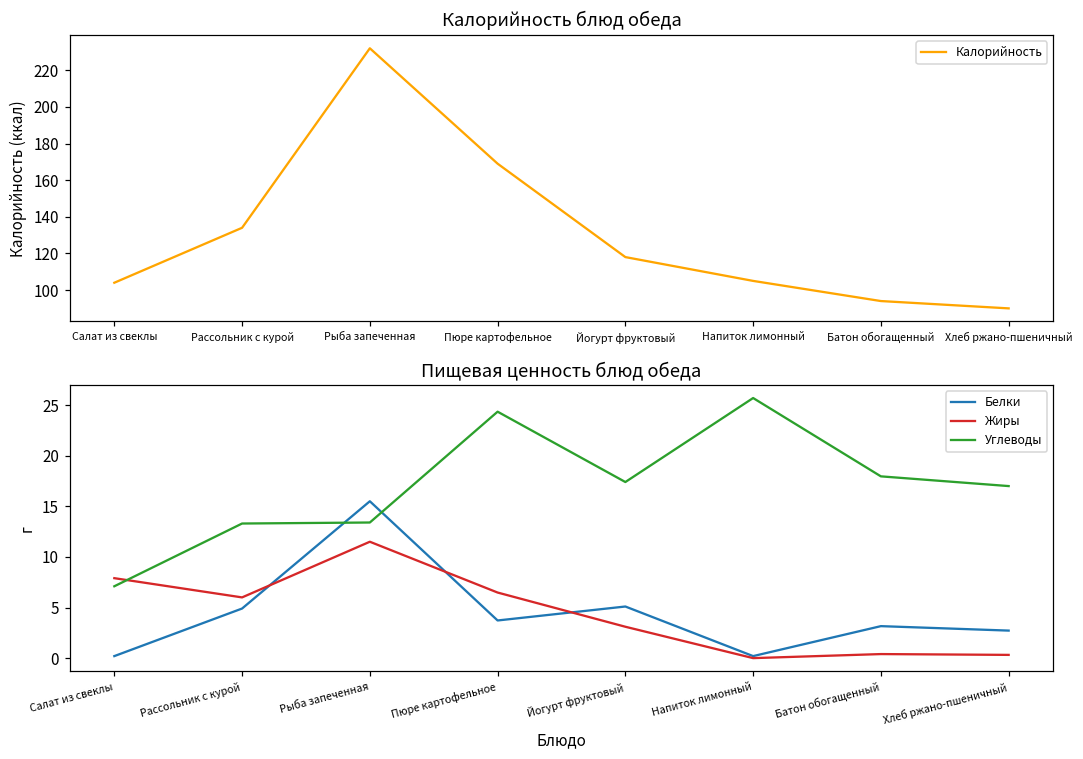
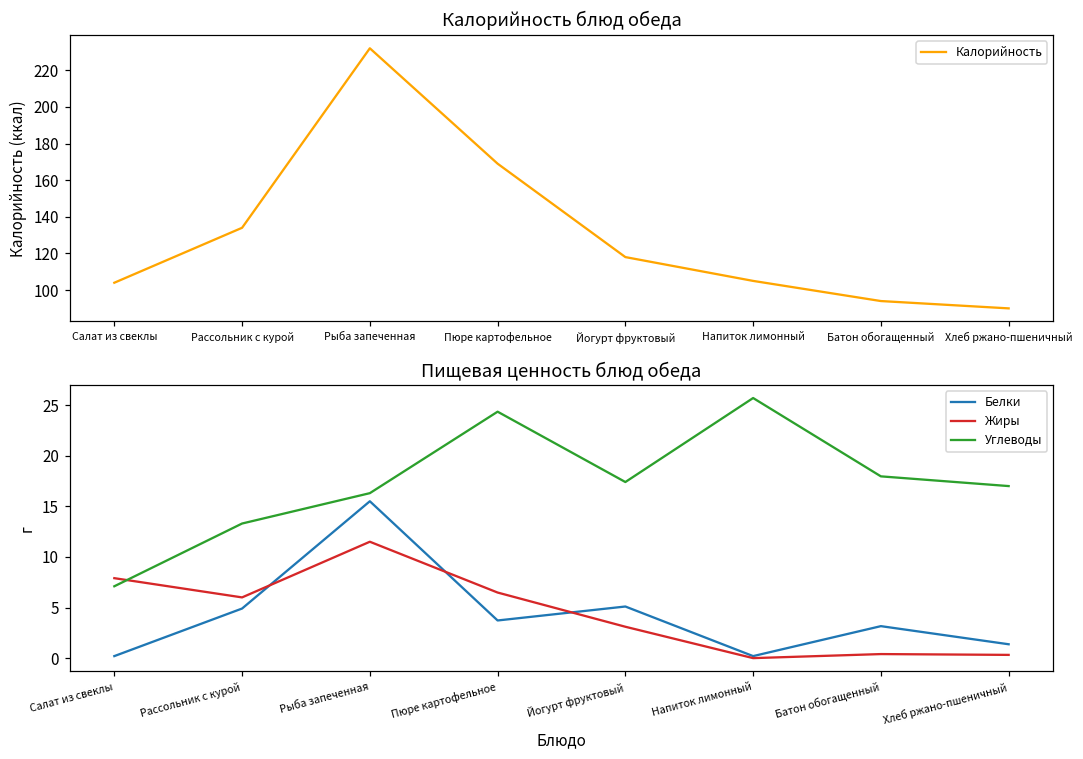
  {
    "Калорийность блюд обеда": {
      "Салат из свеклы": 104,
      "Рассольник с курой": 134,
      "Рыба запеченная": 232,
      "Пюре картофельное": 169,
      "Йогурт фруктовый": 118,
      "Напиток лимонный": 105,
      "Батон обогащенный": 94,
      "Хлеб ржано-пшеничный": 90
    },
    "Пищевая ценность блюд обеда": {
      "Белки": {
        "Салат из свеклы": 0,
        "Рассольник с курой": 5,
        "Рыба запеченная": 16,
        "Пюре картофельное": 4,
        "Йогурт фруктовый": 5,
        "Батон обогащенный": 3,
-       "Хлеб ржано-пшеничный": 3
+       "Хлеб ржано-пшеничный": 1
      },
      "Жиры": {
        "Салат из свеклы": 8,
        "Рассольник с курой": 6,
        "Рыба запеченная": 12,
        "Пюре картофельное": 6,
        "Йогурт фруктовый": 3,
        "Батон обогащенный": 0,
        "Хлеб ржано-пшеничный": 0
      },
      "Углеводы": {
        "Салат из свеклы": 7,
        "Рассольник с курой": 13,
-       "Рыба запеченная": 13,
+       "Рыба запеченная": 16,
        "Пюре картофельное": 24,
        "Йогурт фруктовый": 17,
        "Напиток лимонный": 26,
        "Батон обогащенный": 18,
        "Хлеб ржано-пшеничный": 17
      }
    }
  }
